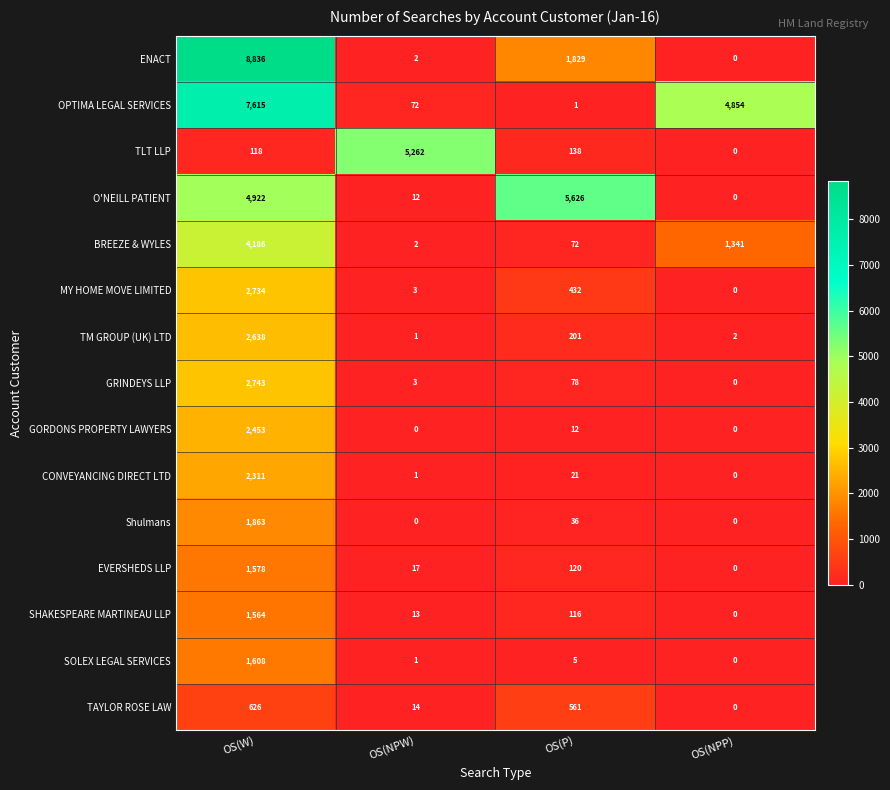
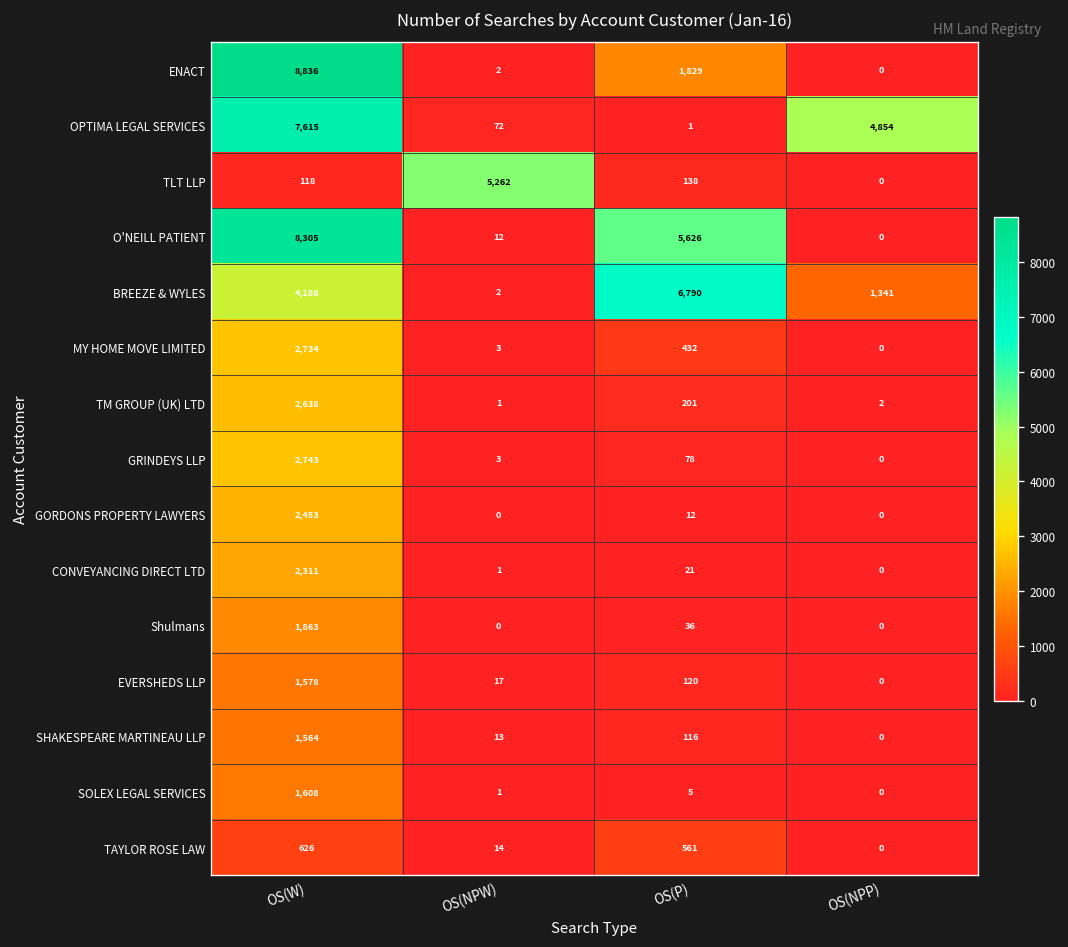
  {
    "ENACT": {
      "OS(W)": "8,836",
      "OS(NPW)": "2",
      "OS(P)": "1,829",
      "OS(NPP)": "0"
    },
    "OPTIMA LEGAL SERVICES": {
      "OS(W)": "7,615",
      "OS(NPW)": "72",
      "OS(P)": "1",
      "OS(NPP)": "4,854"
    },
    "TLT LLP": {
      "OS(W)": "118",
      "OS(NPW)": "5,262",
      "OS(P)": "138",
      "OS(NPP)": "0"
    },
    "O'NEILL PATIENT": {
-     "OS(W)": "4,922",
+     "OS(W)": "8,305",
      "OS(NPW)": "12",
      "OS(P)": "5,626",
      "OS(NPP)": "0"
    },
    "BREEZE & WYLES": {
      "OS(W)": "4,186",
      "OS(NPW)": "2",
-     "OS(P)": "72",
+     "OS(P)": "6,790",
      "OS(NPP)": "1,341"
    },
    "MY HOME MOVE LIMITED": {
      "OS(W)": "2,734",
      "OS(NPW)": "3",
      "OS(P)": "432",
      "OS(NPP)": "0"
    },
    "TM GROUP (UK) LTD": {
      "OS(W)": "2,638",
      "OS(NPW)": "1",
      "OS(P)": "201",
      "OS(NPP)": "2"
    },
    "GRINDEYS LLP": {
      "OS(W)": "2,743",
      "OS(NPW)": "3",
      "OS(P)": "78",
      "OS(NPP)": "0"
    },
    "GORDONS PROPERTY LAWYERS": {
      "OS(W)": "2,453",
      "OS(NPW)": "0",
      "OS(P)": "12",
      "OS(NPP)": "0"
    },
    "CONVEYANCING DIRECT LTD": {
      "OS(W)": "2,311",
      "OS(NPW)": "1",
      "OS(P)": "21",
      "OS(NPP)": "0"
    },
    "Shulmans": {
      "OS(W)": "1,863",
      "OS(NPW)": "0",
      "OS(P)": "36",
      "OS(NPP)": "0"
    },
    "EVERSHEDS LLP": {
      "OS(W)": "1,578",
      "OS(NPW)": "17",
      "OS(P)": "120",
      "OS(NPP)": "0"
    },
    "SHAKESPEARE MARTINEAU LLP": {
      "OS(W)": "1,564",
      "OS(NPW)": "13",
      "OS(P)": "116",
      "OS(NPP)": "0"
    },
    "SOLEX LEGAL SERVICES": {
      "OS(W)": "1,608",
      "OS(NPW)": "1",
      "OS(P)": "5",
      "OS(NPP)": "0"
    },
    "TAYLOR ROSE LAW": {
      "OS(W)": "626",
      "OS(NPW)": "14",
      "OS(P)": "561",
      "OS(NPP)": "0"
    }
  }
